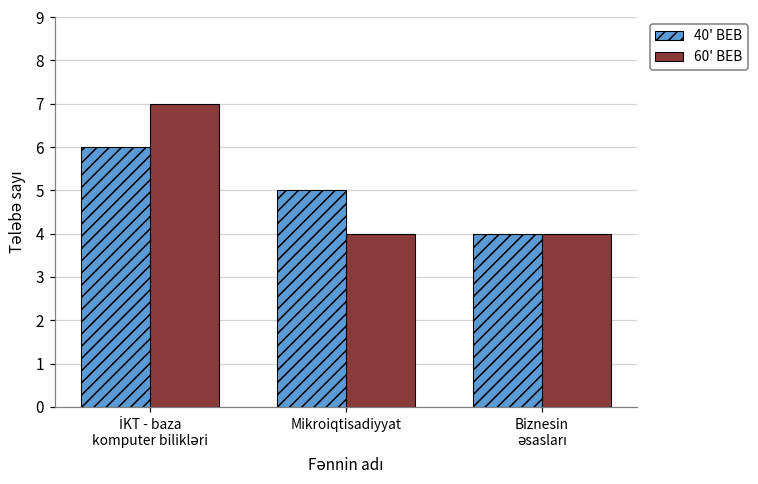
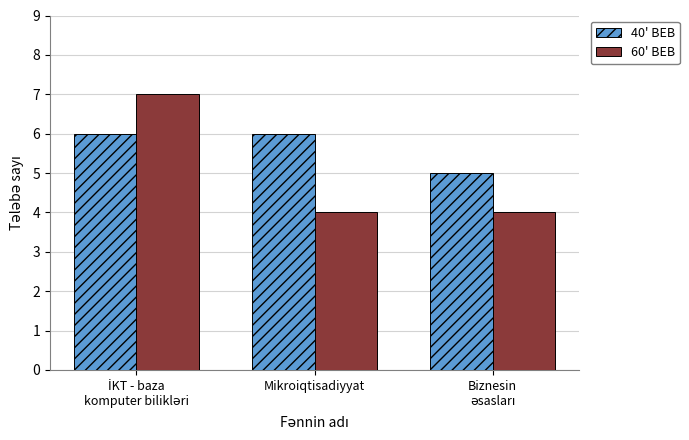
  {
    "40' BEB": {
      "İKT - baza komputer bilikləri": 6,
-     "Mikroiqtisadiyyat": 5,
-     "Biznesin əsasları": 4
+     "Mikroiqtisadiyyat": 6,
+     "Biznesin əsasları": 5
    },
    "60' BEB": {
      "İKT - baza komputer bilikləri": 7,
      "Mikroiqtisadiyyat": 4,
      "Biznesin əsasları": 4
    }
  }
